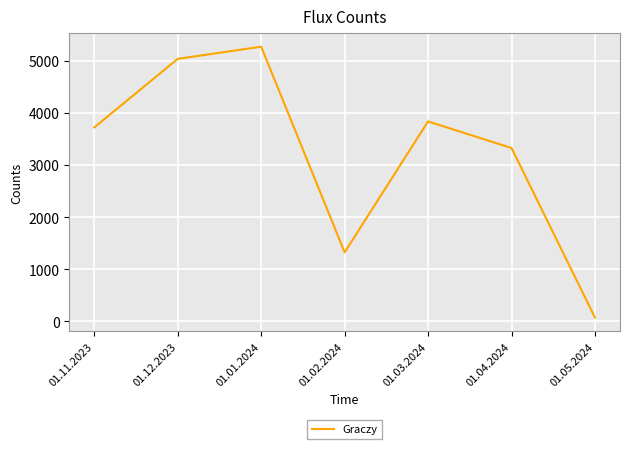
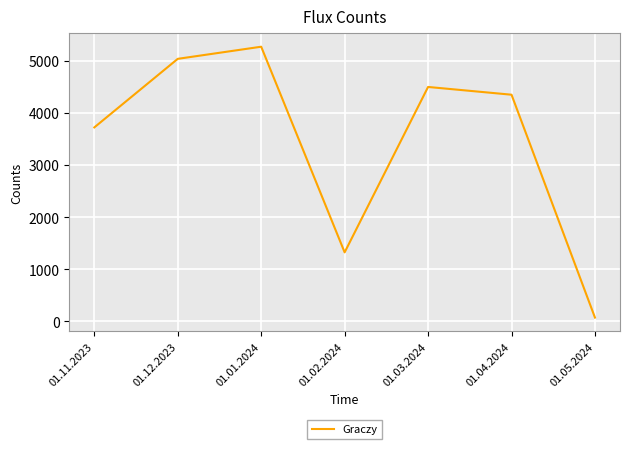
  {
    "01.11.2023": 3700,
    "01.12.2023": 5000,
    "01.01.2024": 5300,
    "01.02.2024": 1300,
-   "01.03.2024": 3800,
-   "01.04.2024": 3300,
+   "01.03.2024": 4500,
+   "01.04.2024": 4400,
    "01.05.2024": 100
  }
